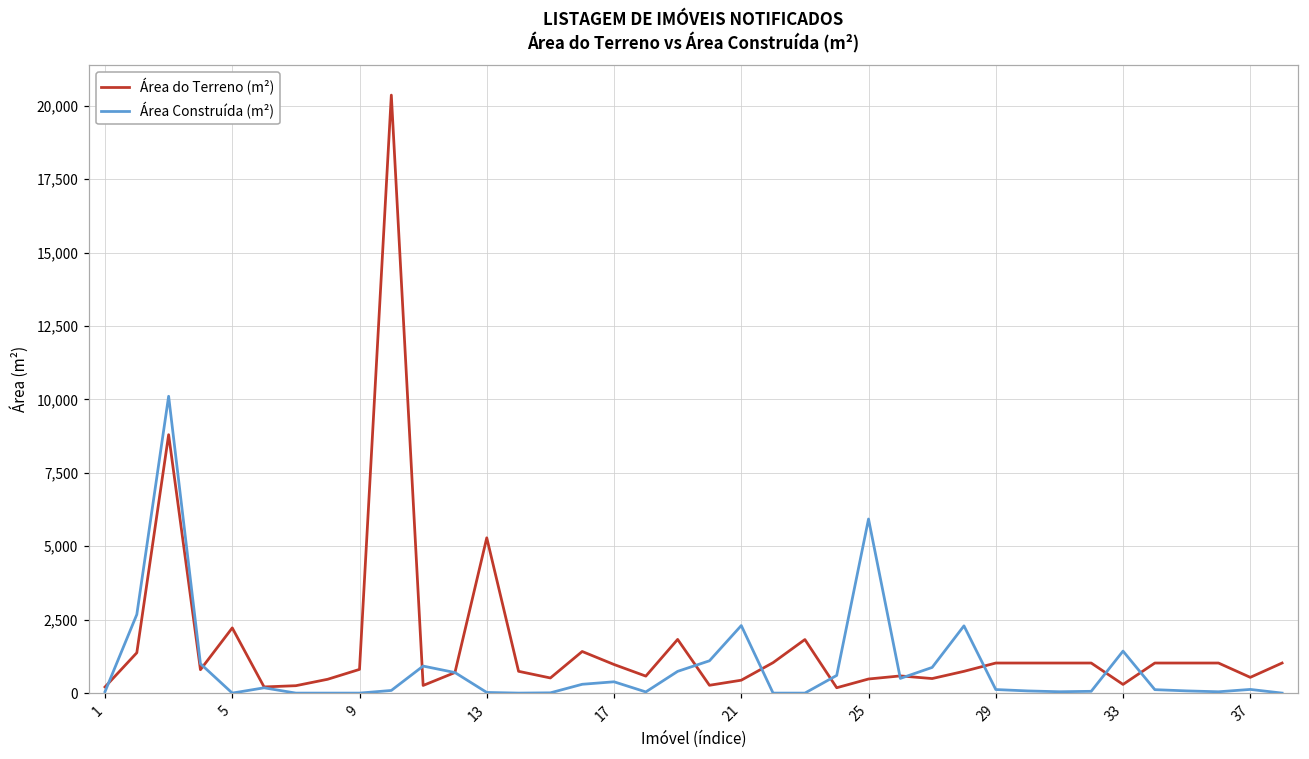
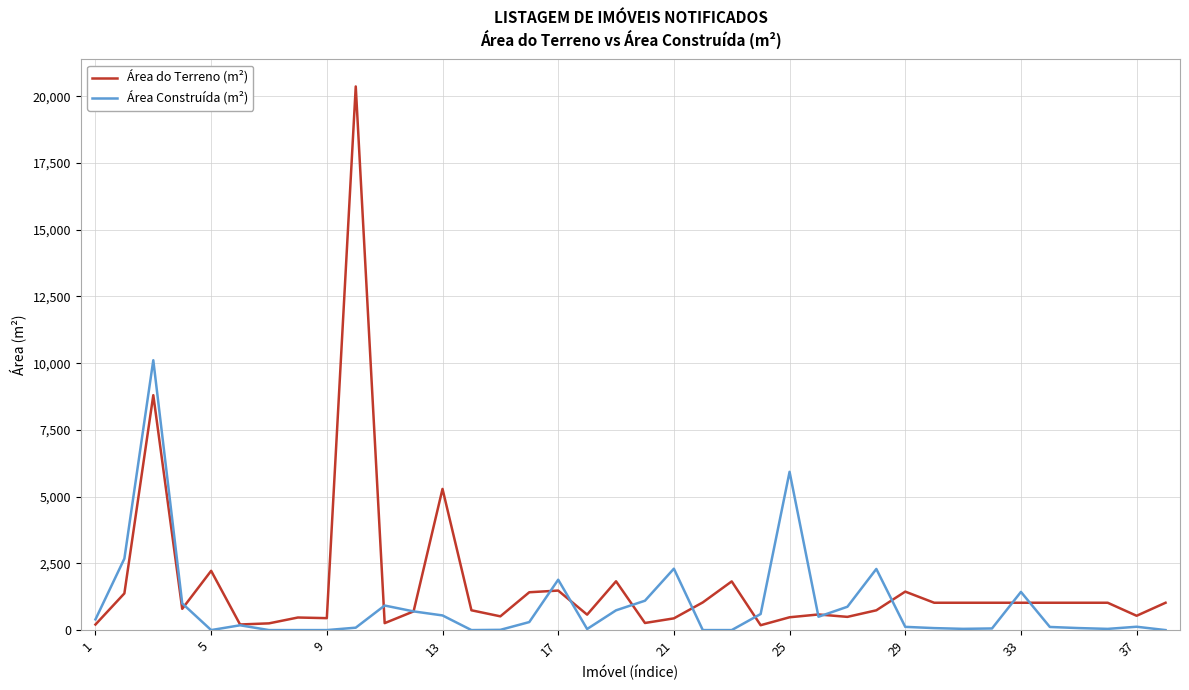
  {
    "Área do Terreno (m²)": {
      "1": "200",
      "5": "2,200",
-     "9": "800",
+     "9": "400",
      "13": "5,300",
-     "17": "1,000",
+     "17": "1,500",
      "21": "400",
      "25": "500",
-     "29": "1,000",
-     "33": "300",
+     "29": "1,400",
+     "33": "1,000",
      "37": "500"
    },
    "Área Construída (m²)": {
-     "1": "0",
+     "1": "400",
      "5": "0",
      "9": "0",
-     "13": "0",
-     "17": "400",
+     "13": "500",
+     "17": "1,900",
      "21": "2,300",
      "25": "5,900",
      "29": "100",
      "33": "1,400",
      "37": "100"
    }
  }
